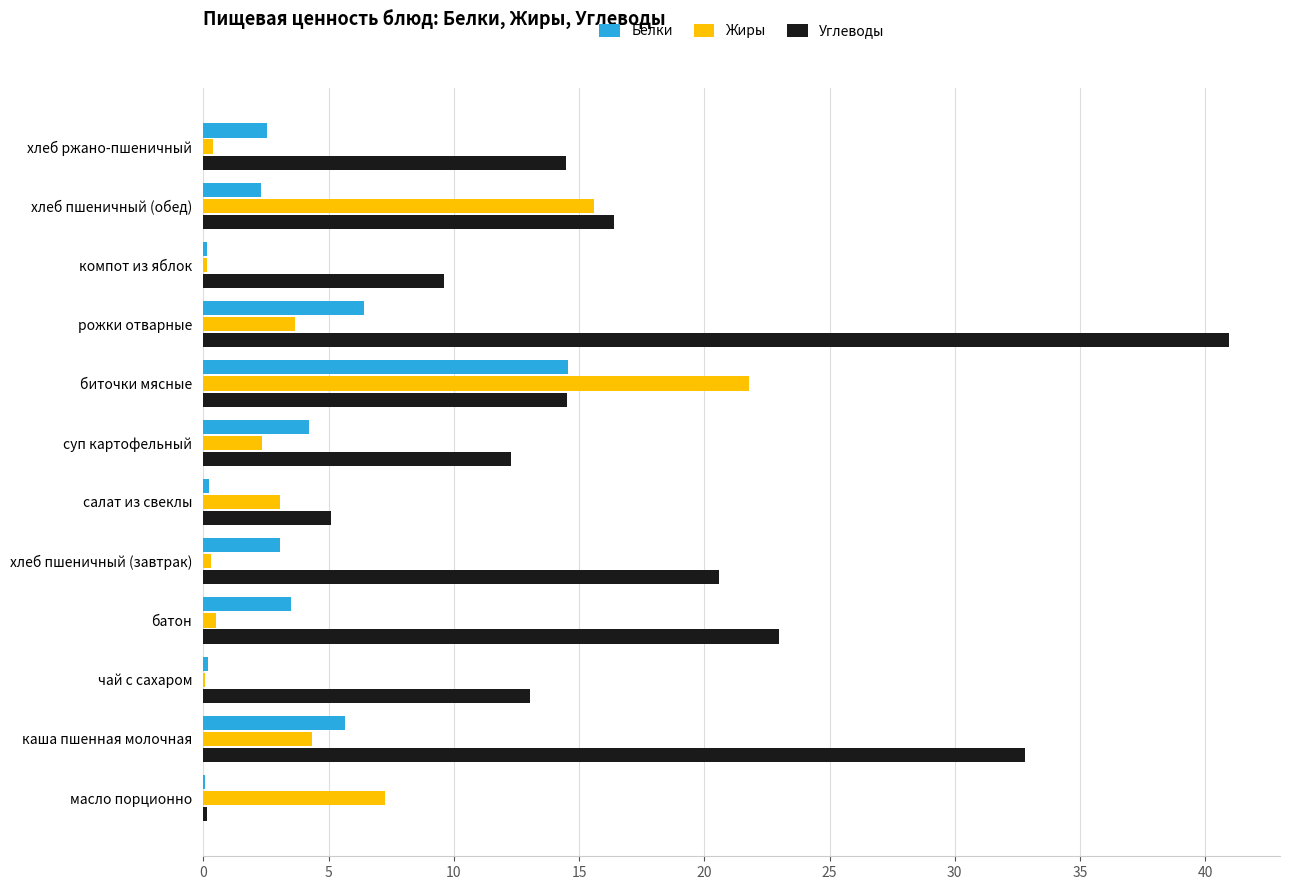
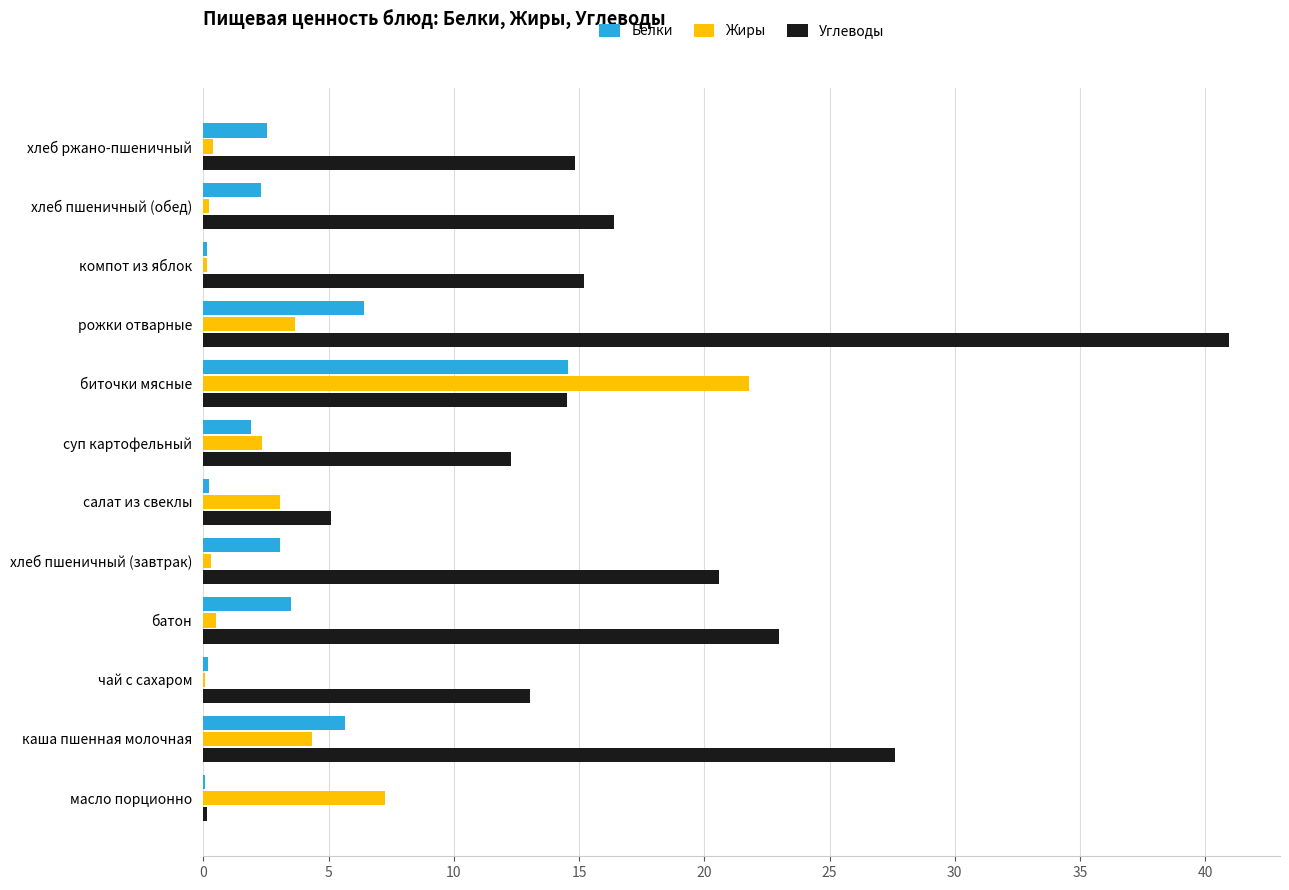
  {
    "Белки": {
      "хлеб ржано-пшеничный": 2.6,
      "хлеб пшеничный (обед)": 2.3,
      "компот из яблок": 0.1,
      "рожки отварные": 6.4,
      "биточки мясные": 14.5,
-     "суп картофельный": 4.2,
+     "суп картофельный": 1.9,
      "салат из свеклы": 0.2,
      "хлеб пшеничный (завтрак)": 3.0,
      "батон": 3.5,
      "чай с сахаром": 0.2,
      "каша пшенная молочная": 5.7
    },
    "Жиры": {
      "хлеб ржано-пшеничный": 0.4,
-     "хлеб пшеничный (обед)": 15.6,
+     "хлеб пшеничный (обед)": 0.2,
      "компот из яблок": 0.1,
      "рожки отварные": 3.7,
      "биточки мясные": 21.8,
      "суп картофельный": 2.4,
      "салат из свеклы": 3.1,
      "хлеб пшеничный (завтрак)": 0.3,
      "батон": 0.5,
      "каша пшенная молочная": 4.3,
      "масло порционно": 7.3
    },
    "Углеводы": {
-     "хлеб ржано-пшеничный": 14.5,
+     "хлеб ржано-пшеничный": 14.8,
      "хлеб пшеничный (обед)": 16.4,
-     "компот из яблок": 9.6,
+     "компот из яблок": 15.2,
      "рожки отварные": 40.9,
      "биточки мясные": 14.5,
      "суп картофельный": 12.3,
      "салат из свеклы": 5.1,
      "хлеб пшеничный (завтрак)": 20.6,
      "батон": 23.0,
      "чай с сахаром": 13.0,
-     "каша пшенная молочная": 32.8,
+     "каша пшенная молочная": 27.6,
      "масло порционно": 0.1
    }
  }
